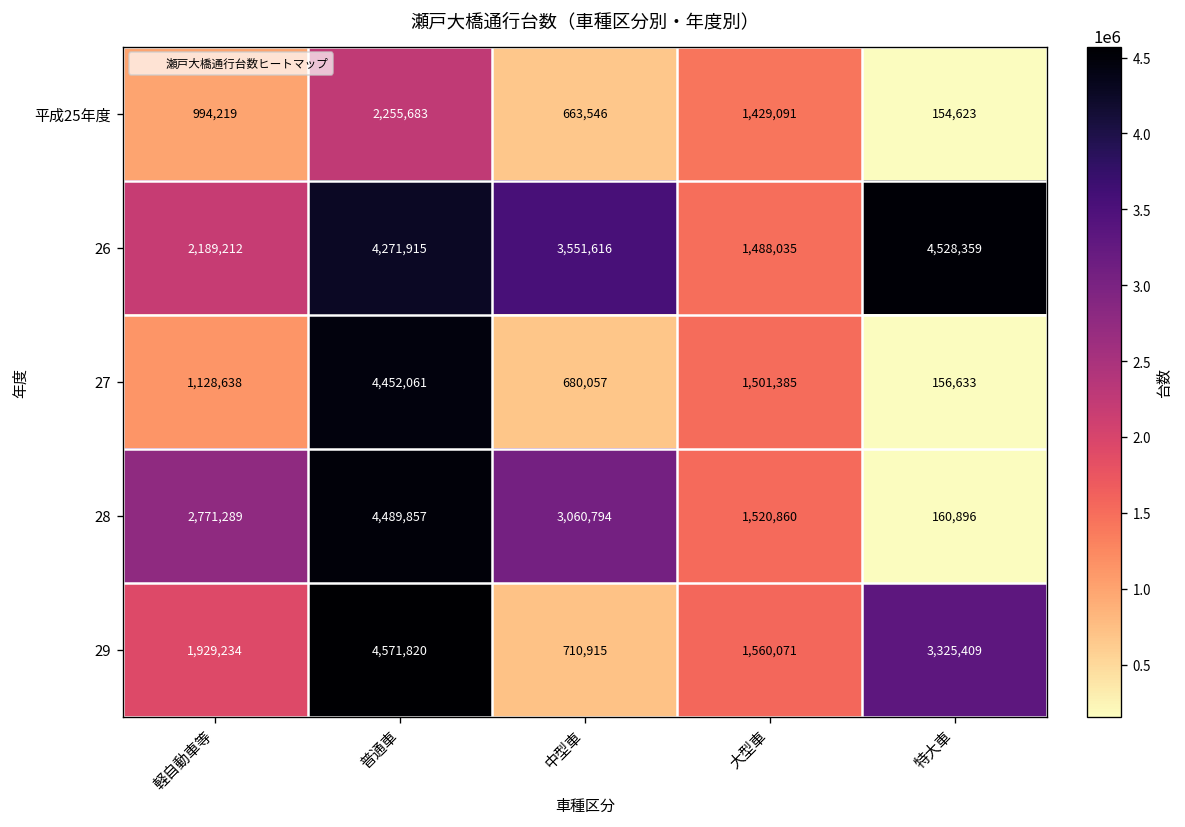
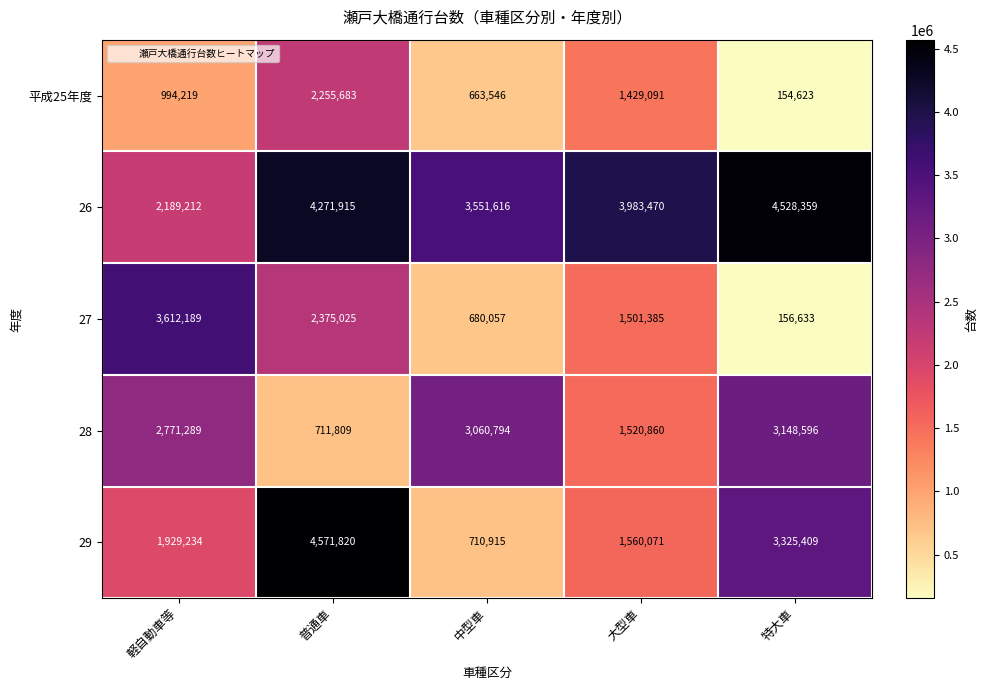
  {
    "平成25年度": {
      "軽自動車等": "994,219",
      "普通車": "2,255,683",
      "中型車": "663,546",
      "大型車": "1,429,091",
      "特大車": "154,623"
    },
    "26": {
      "軽自動車等": "2,189,212",
      "普通車": "4,271,915",
      "中型車": "3,551,616",
-     "大型車": "1,488,035",
+     "大型車": "3,983,470",
      "特大車": "4,528,359"
    },
    "27": {
-     "軽自動車等": "1,128,638",
-     "普通車": "4,452,061",
+     "軽自動車等": "3,612,189",
+     "普通車": "2,375,025",
      "中型車": "680,057",
      "大型車": "1,501,385",
      "特大車": "156,633"
    },
    "28": {
      "軽自動車等": "2,771,289",
-     "普通車": "4,489,857",
+     "普通車": "711,809",
      "中型車": "3,060,794",
      "大型車": "1,520,860",
-     "特大車": "160,896"
+     "特大車": "3,148,596"
    },
    "29": {
      "軽自動車等": "1,929,234",
      "普通車": "4,571,820",
      "中型車": "710,915",
      "大型車": "1,560,071",
      "特大車": "3,325,409"
    }
  }
